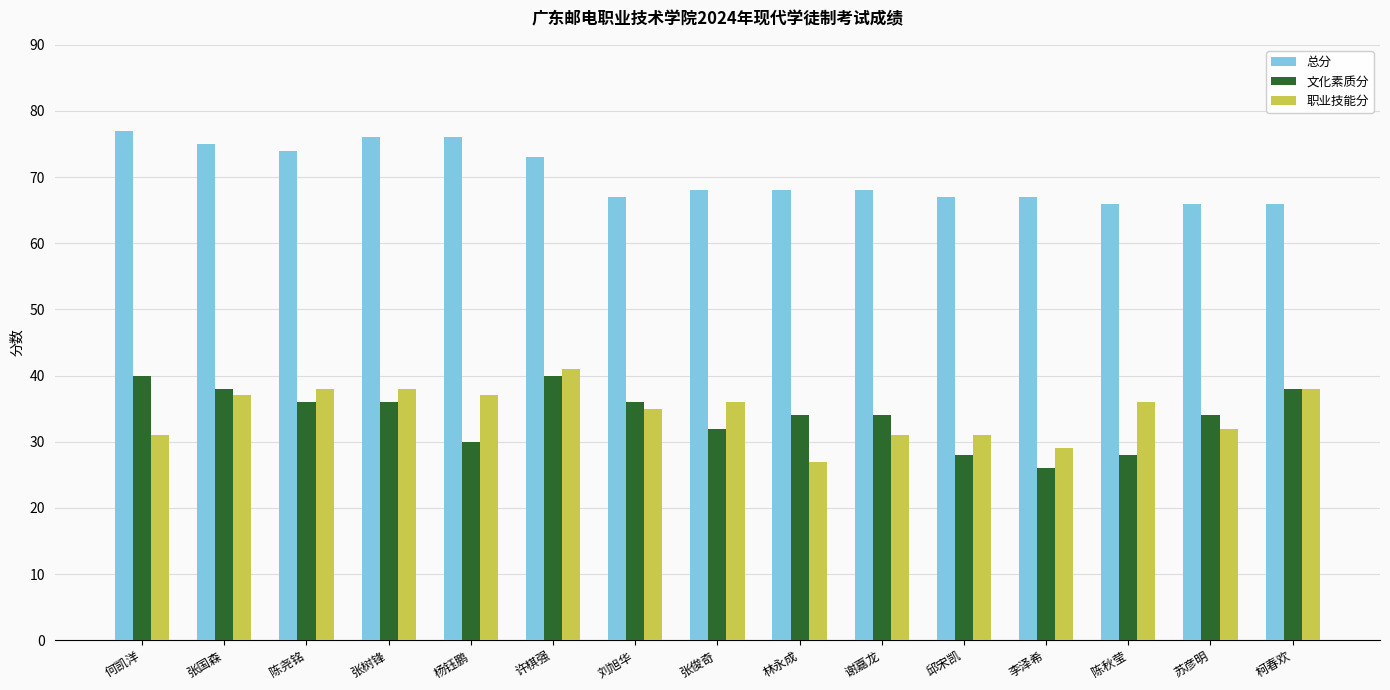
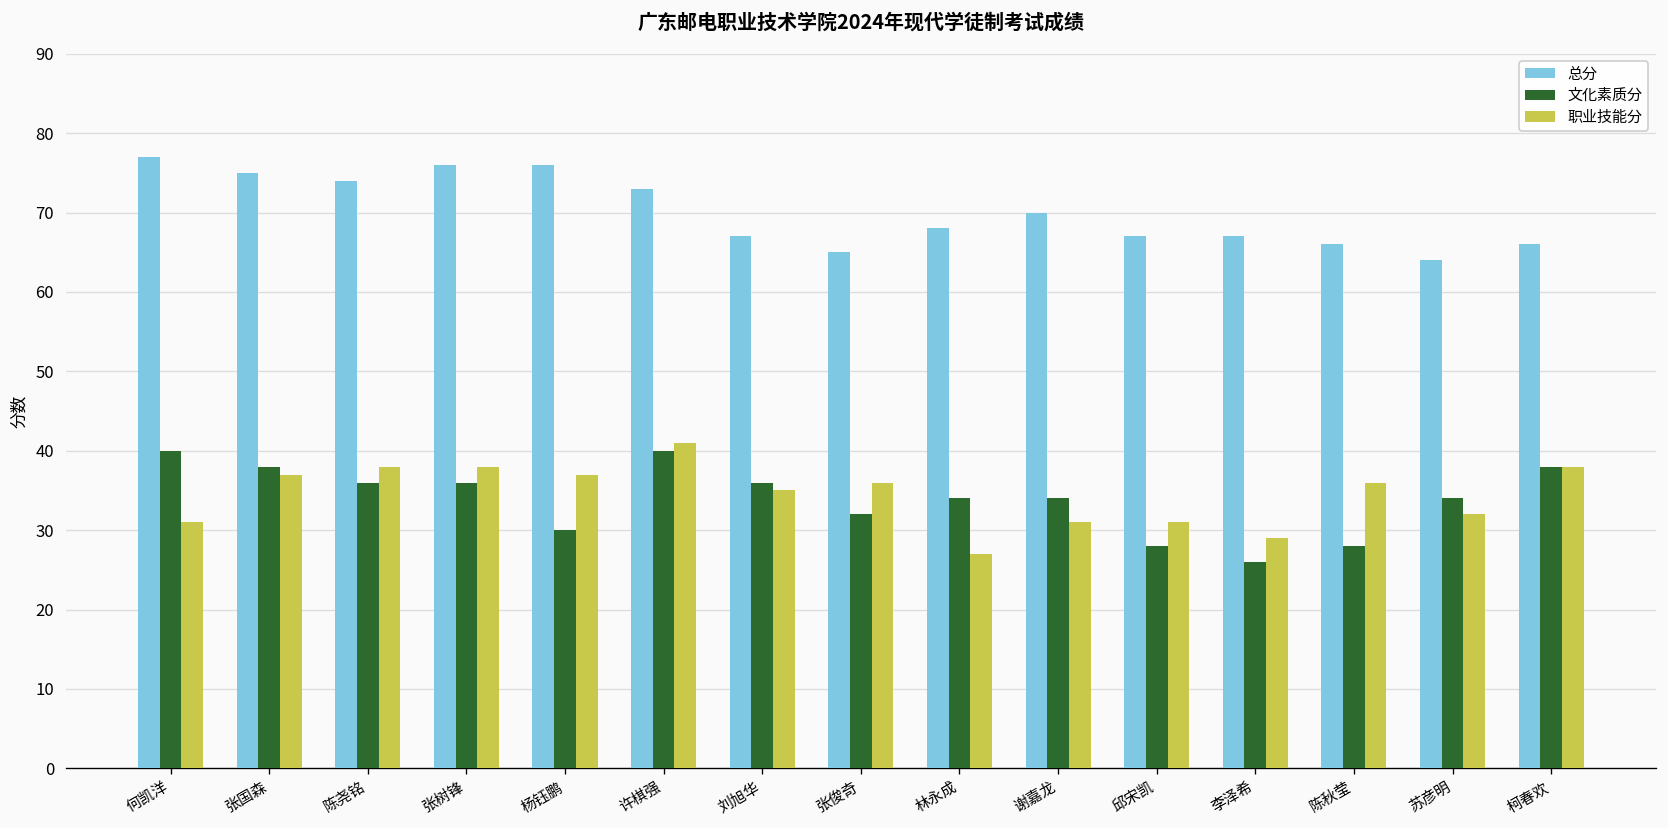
  {
    "总分": {
      "何凯洋": 77,
      "张国森": 75,
      "陈尧铭": 74,
      "张树锋": 76,
      "杨钰鹏": 76,
      "许棋强": 73,
      "刘旭华": 67,
-     "张俊奇": 68,
+     "张俊奇": 65,
      "林永成": 68,
-     "谢嘉龙": 68,
+     "谢嘉龙": 70,
      "邱宋凯": 67,
      "李泽希": 67,
      "陈秋莹": 66,
-     "苏彦明": 66,
+     "苏彦明": 64,
      "柯春欢": 66
    },
    "文化素质分": {
      "何凯洋": 40,
      "张国森": 38,
      "陈尧铭": 36,
      "张树锋": 36,
      "杨钰鹏": 30,
      "许棋强": 40,
      "刘旭华": 36,
      "张俊奇": 32,
      "林永成": 34,
      "谢嘉龙": 34,
      "邱宋凯": 28,
      "李泽希": 26,
      "陈秋莹": 28,
      "苏彦明": 34,
      "柯春欢": 38
    },
    "职业技能分": {
      "何凯洋": 31,
      "张国森": 37,
      "陈尧铭": 38,
      "张树锋": 38,
      "杨钰鹏": 37,
      "许棋强": 41,
      "刘旭华": 35,
      "张俊奇": 36,
      "林永成": 27,
      "谢嘉龙": 31,
      "邱宋凯": 31,
      "李泽希": 29,
      "陈秋莹": 36,
      "苏彦明": 32,
      "柯春欢": 38
    }
  }
